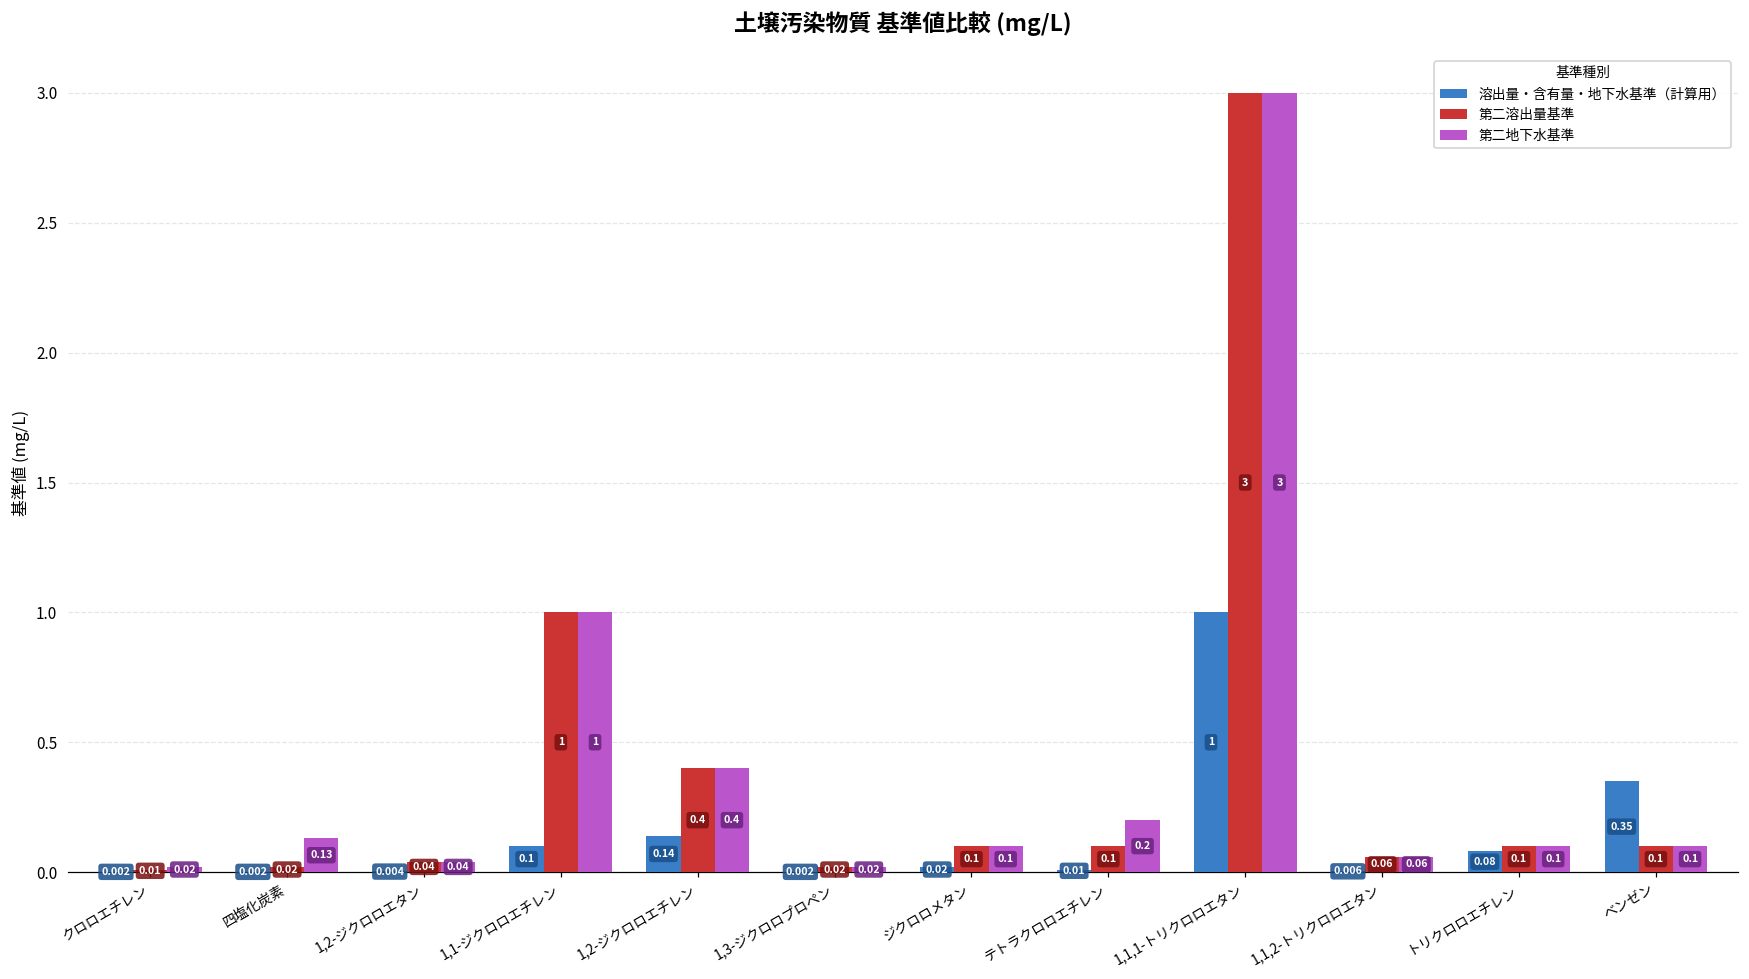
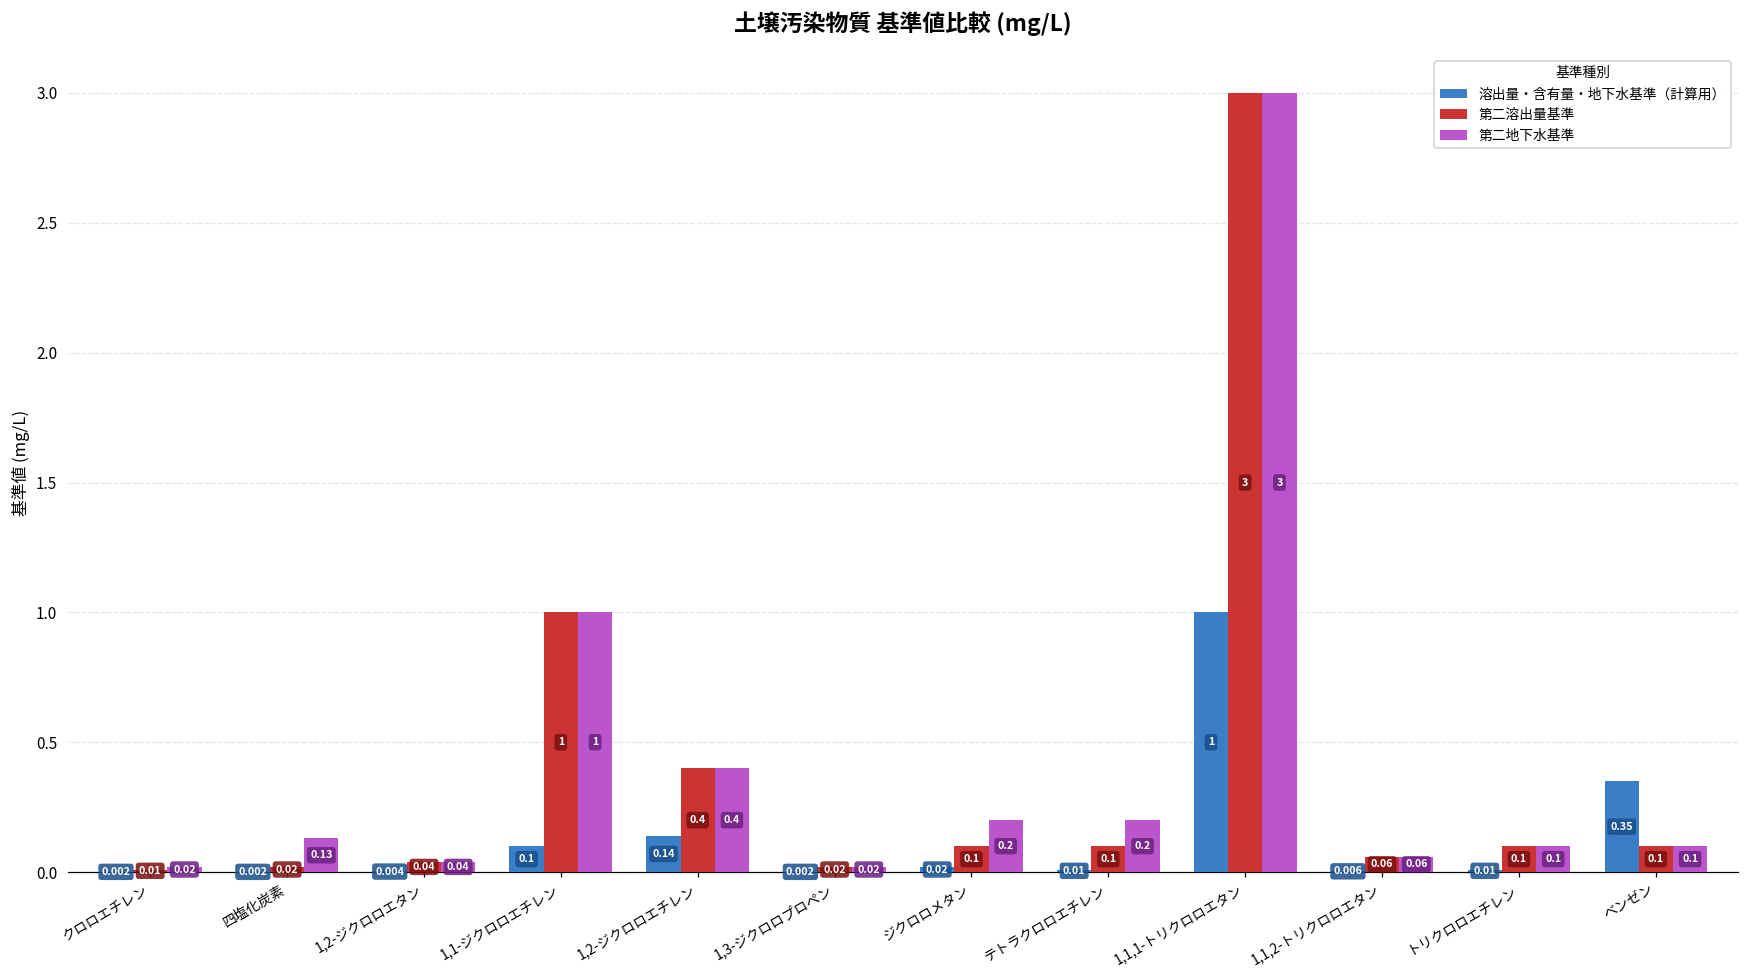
  {
    "溶出量・含有量・地下水基準（計算用）": {
-     "トリクロロエチレン": 0.08
+     "トリクロロエチレン": 0.01
    },
    "第二地下水基準": {
-     "ジクロロメタン": 0.1
+     "ジクロロメタン": 0.2
    }
  }
